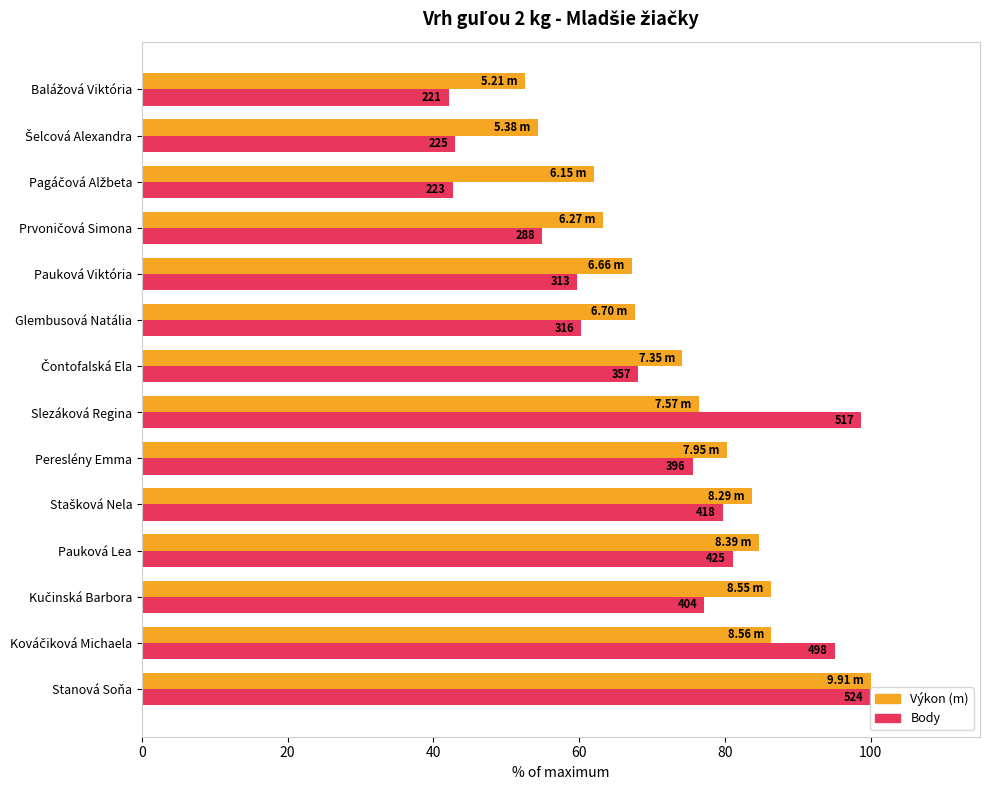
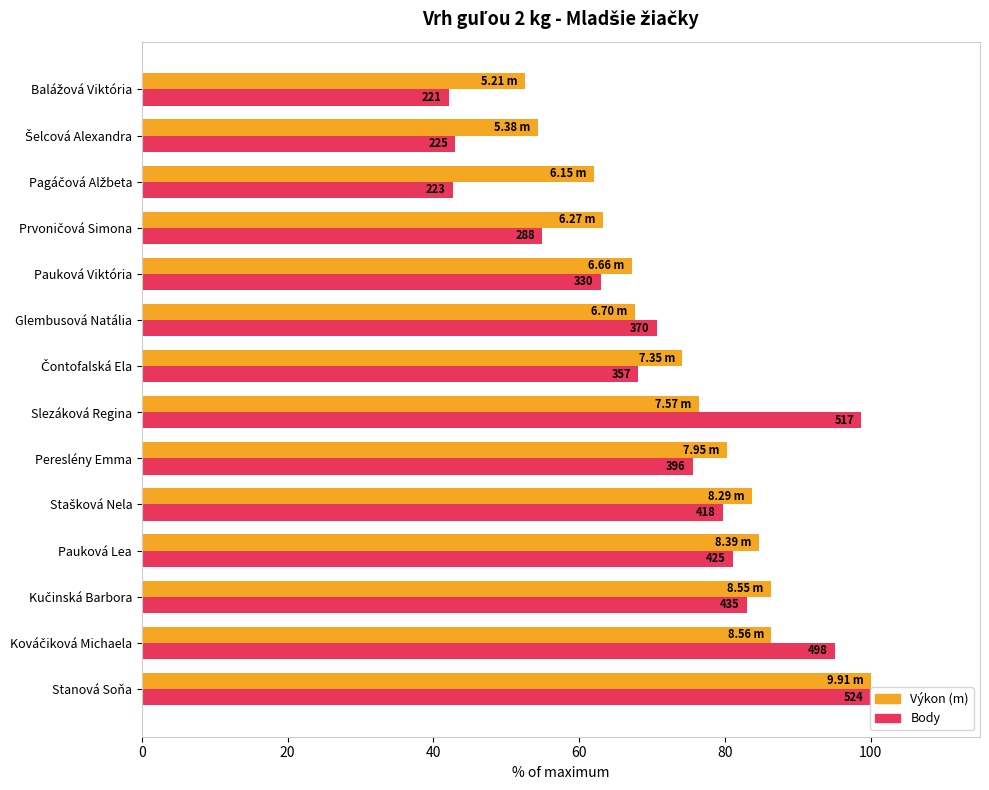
  {
    "Body": {
-     "Pauková Viktória": 313,
-     "Glembusová Natália": 316,
-     "Kučinská Barbora": 404
+     "Pauková Viktória": 330,
+     "Glembusová Natália": 370,
+     "Kučinská Barbora": 435
    }
  }
